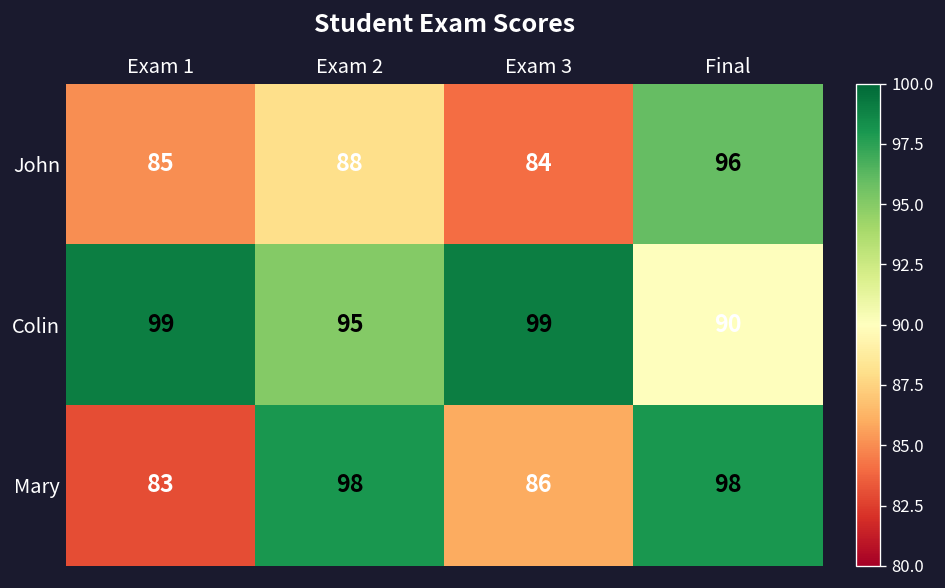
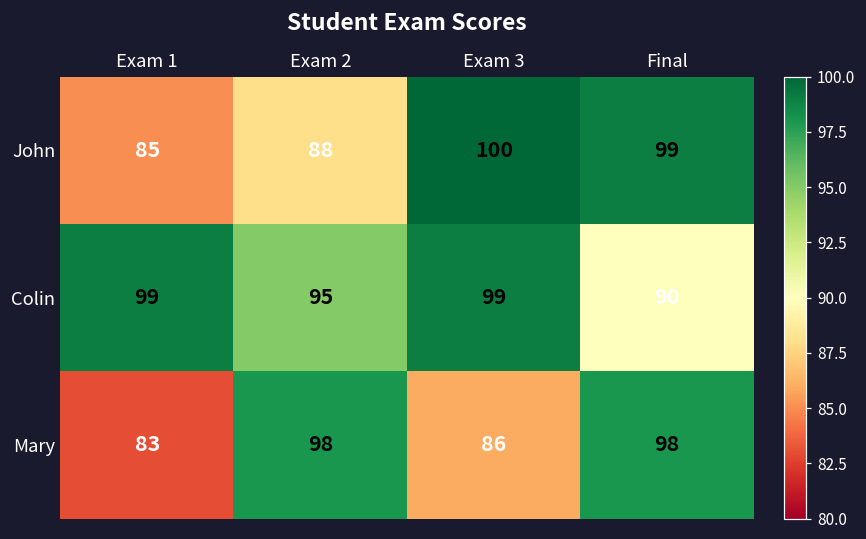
  {
    "John": {
      "Exam 1": 85,
      "Exam 2": 88,
-     "Exam 3": 84,
-     "Final": 96
+     "Exam 3": 100,
+     "Final": 99
    },
    "Colin": {
      "Exam 1": 99,
      "Exam 2": 95,
      "Exam 3": 99,
      "Final": 90
    },
    "Mary": {
      "Exam 1": 83,
      "Exam 2": 98,
      "Exam 3": 86,
      "Final": 98
    }
  }
